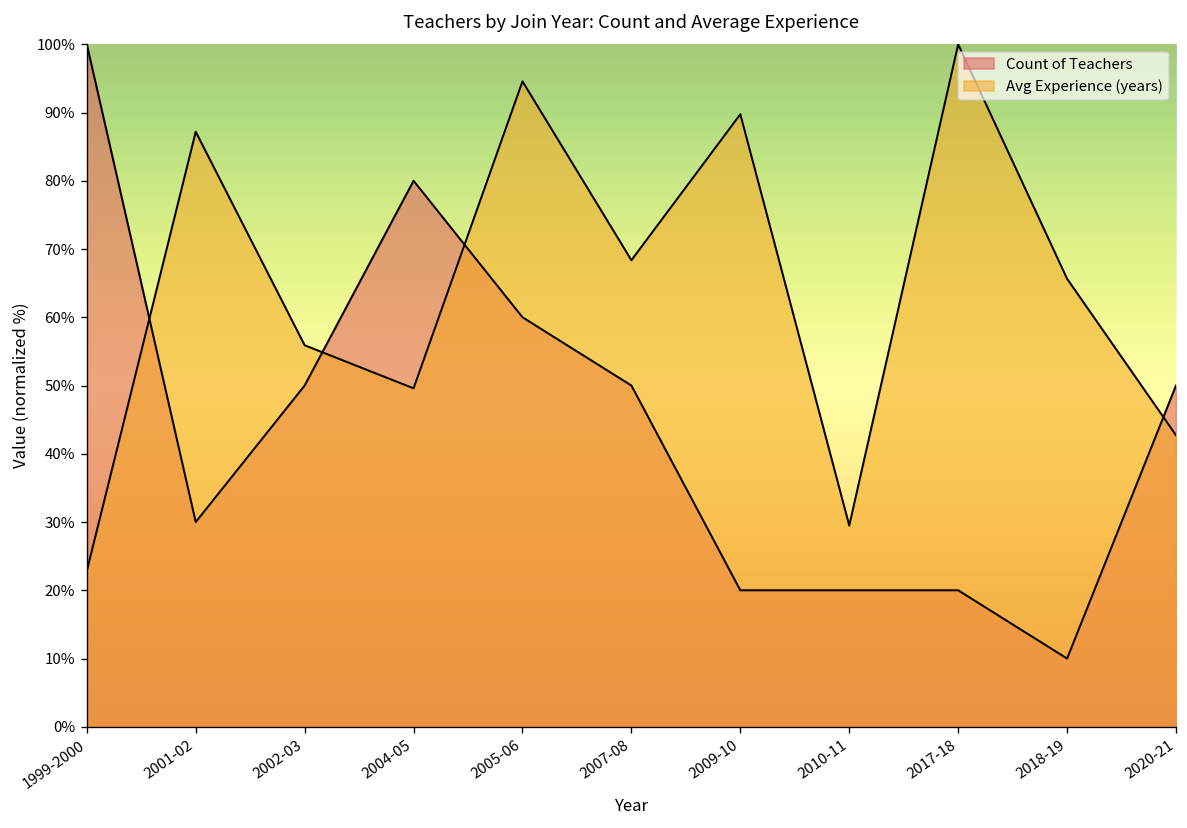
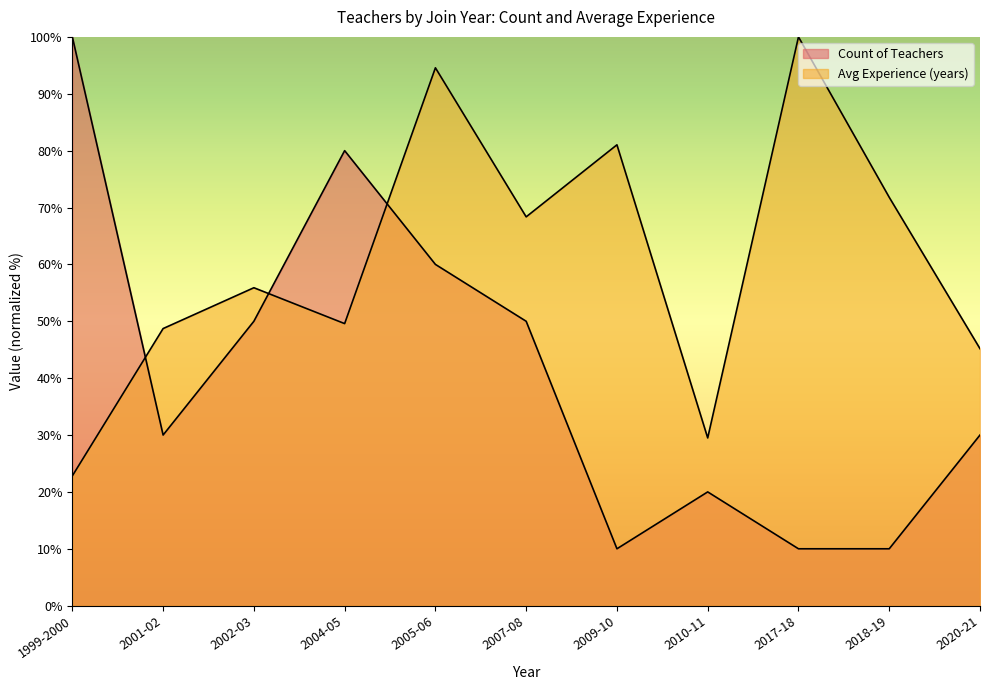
  {
    "Count of Teachers": {
      "1999-2000": "100%",
      "2001-02": "30%",
      "2002-03": "50%",
      "2004-05": "80%",
      "2005-06": "60%",
      "2007-08": "50%",
-     "2009-10": "20%",
+     "2009-10": "10%",
      "2010-11": "20%",
-     "2017-18": "20%",
+     "2017-18": "10%",
      "2018-19": "10%",
-     "2020-21": "50%"
+     "2020-21": "30%"
    },
    "Avg Experience (years)": {
      "1999-2000": "23%",
-     "2001-02": "87%",
+     "2001-02": "49%",
      "2002-03": "56%",
      "2004-05": "50%",
      "2005-06": "95%",
      "2007-08": "68%",
-     "2009-10": "90%",
+     "2009-10": "81%",
      "2010-11": "29%",
      "2017-18": "100%",
-     "2018-19": "66%",
-     "2020-21": "43%"
+     "2018-19": "72%",
+     "2020-21": "45%"
    }
  }
